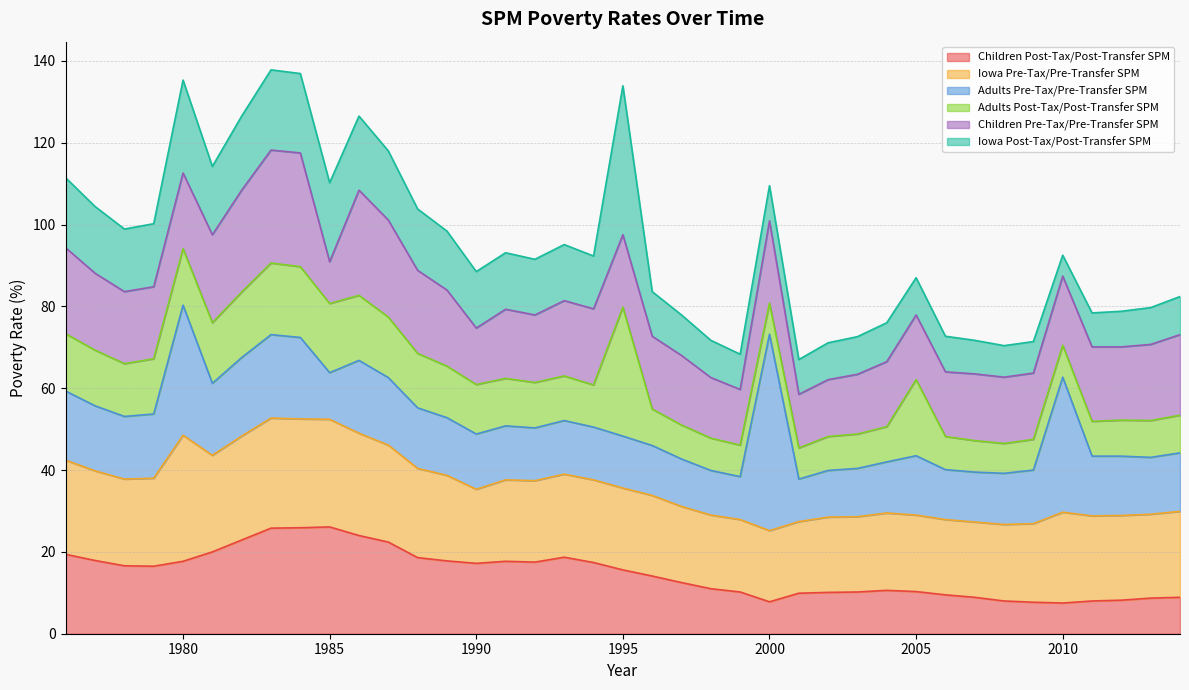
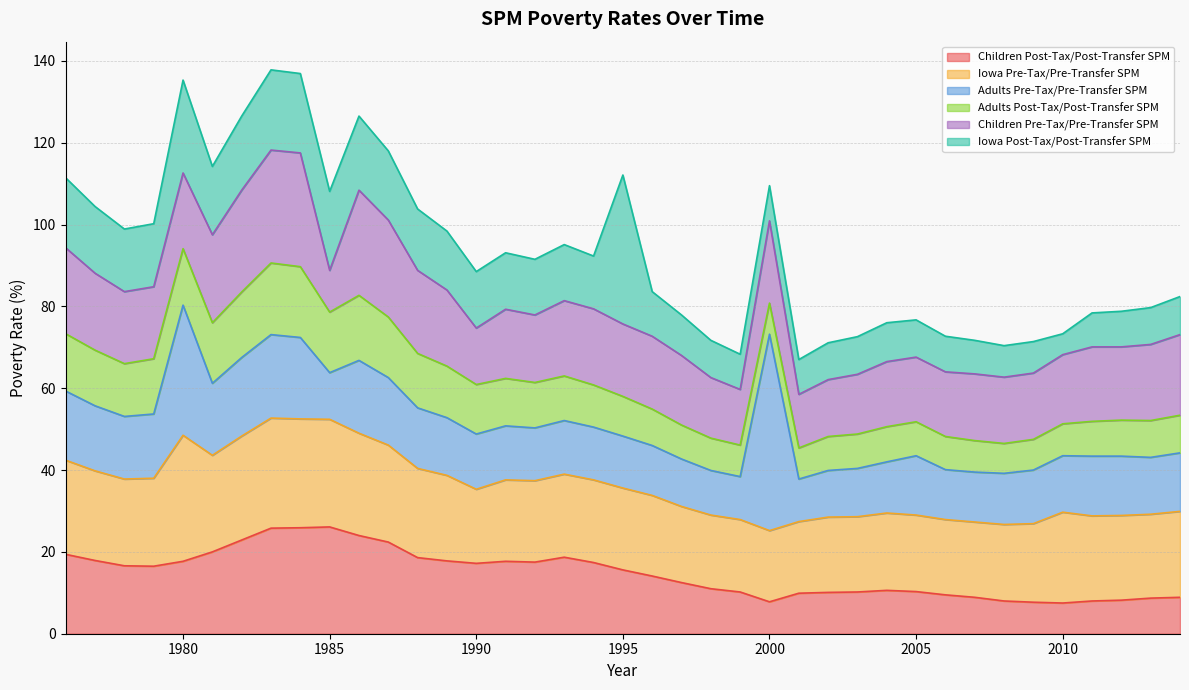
  {
    "Children Post-Tax/Post-Transfer SPM": {
      "1980": 18,
      "1985": 26,
      "1990": 17,
      "1995": 16,
      "2000": 8,
      "2005": 10,
      "2010": 8
    },
    "Iowa Pre-Tax/Pre-Transfer SPM": {
      "1980": 31,
      "1985": 26,
      "1990": 18,
      "1995": 20,
      "2000": 17,
      "2005": 19,
      "2010": 22
    },
    "Adults Pre-Tax/Pre-Transfer SPM": {
      "1980": 32,
      "1985": 11,
      "1990": 14,
      "1995": 13,
      "2000": 48,
      "2005": 15,
-     "2010": 33
+     "2010": 14
    },
    "Adults Post-Tax/Post-Transfer SPM": {
      "1980": 14,
-     "1985": 17,
+     "1985": 15,
      "1990": 12,
-     "1995": 32,
+     "1995": 10,
      "2000": 8,
-     "2005": 19,
+     "2005": 8,
      "2010": 8
    },
    "Children Pre-Tax/Pre-Transfer SPM": {
      "1980": 19,
      "1985": 10,
      "1990": 14,
      "1995": 18,
      "2000": 20,
      "2005": 16,
      "2010": 17
    },
    "Iowa Post-Tax/Post-Transfer SPM": {
      "1980": 23,
      "1985": 19,
      "1990": 14,
      "1995": 36,
      "2000": 9,
      "2005": 9,
      "2010": 5
    }
  }
